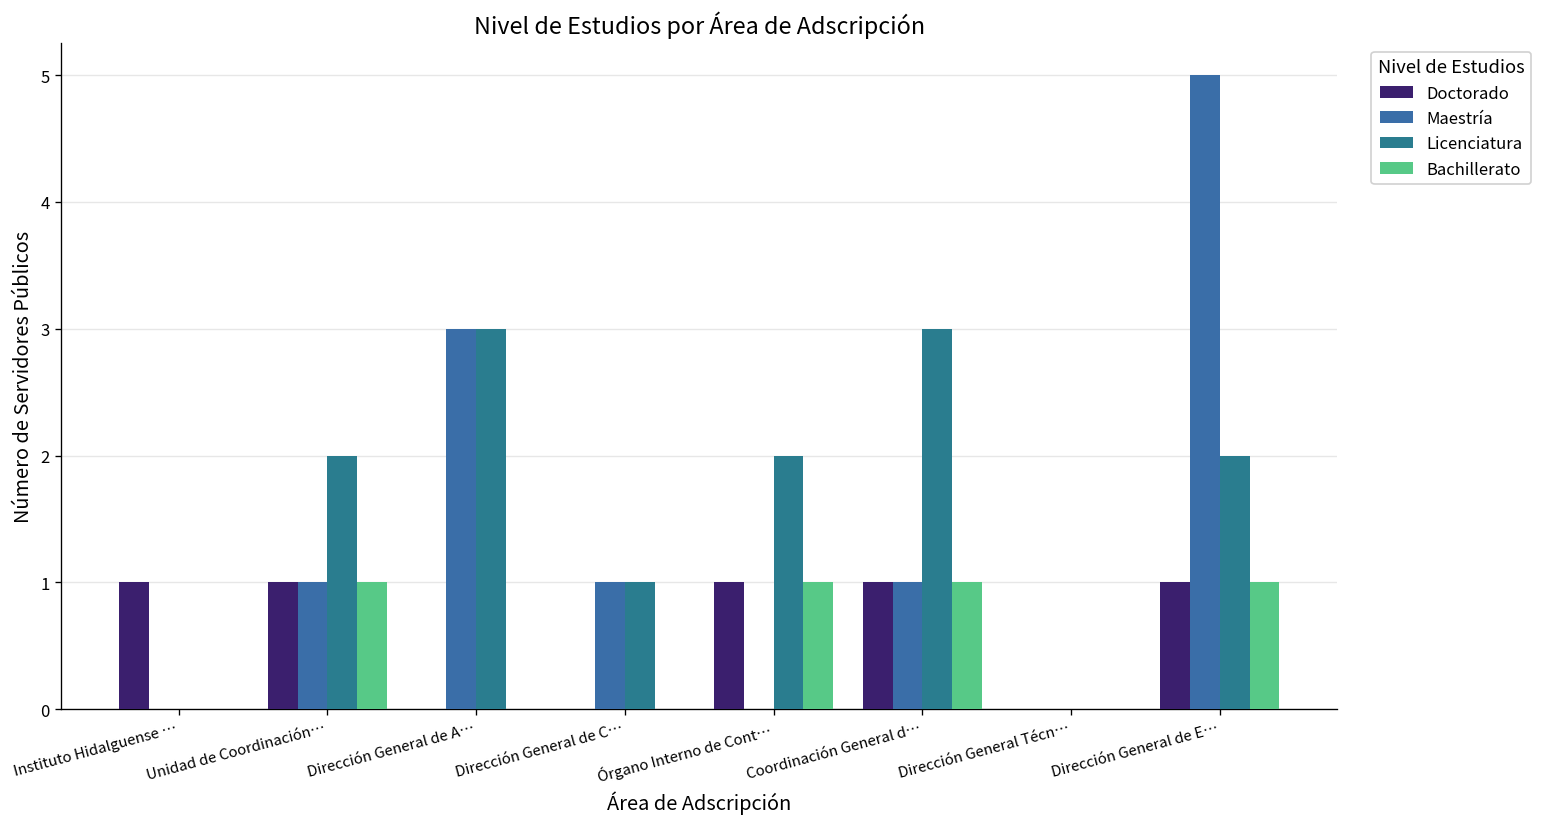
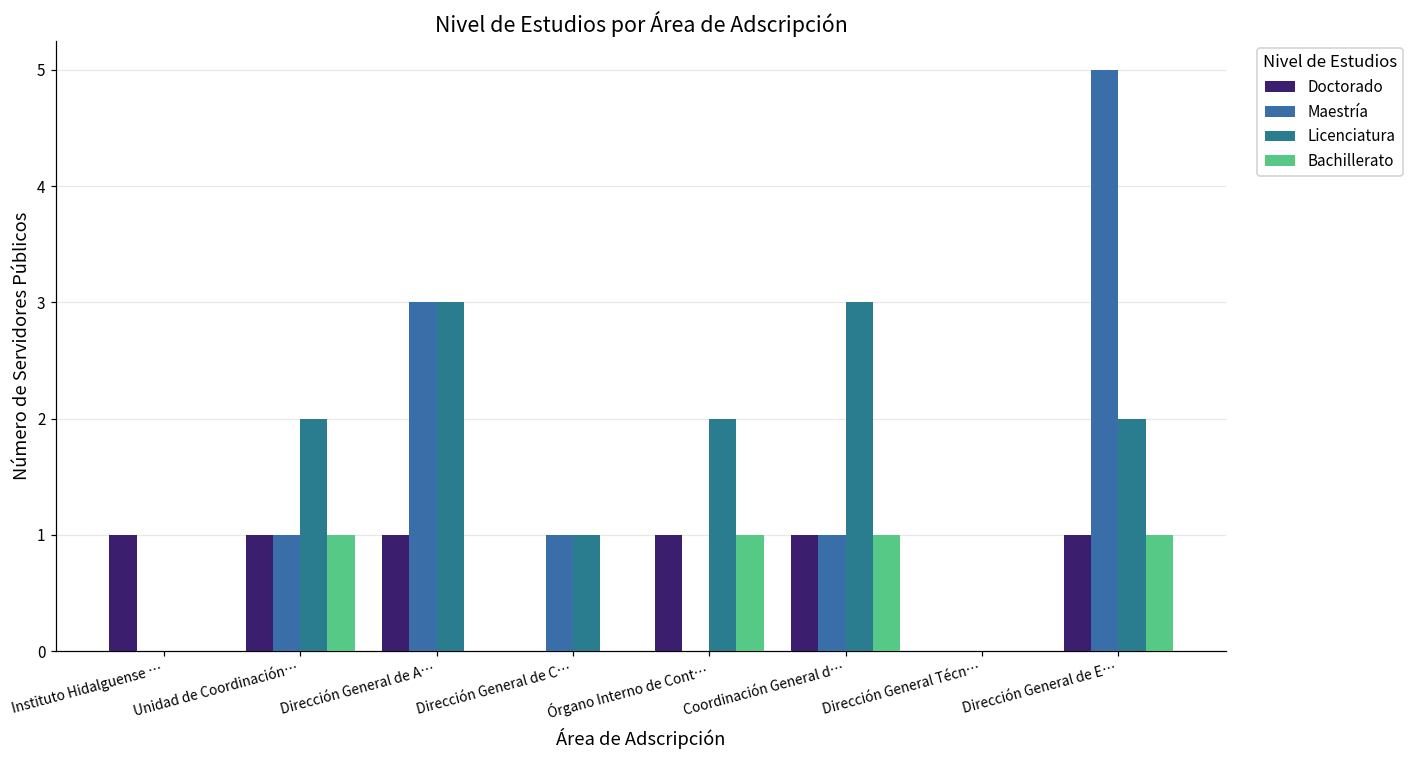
  {
    "Doctorado": {
      "Instituto Hidalguense …": 1,
      "Unidad de Coordinación…": 1,
-     "Dirección General de A…": 0,
+     "Dirección General de A…": 1,
      "Dirección General de C…": 0,
      "Órgano Interno de Cont…": 1,
      "Coordinación General d…": 1,
      "Dirección General Técn…": 0,
      "Dirección General de E…": 1
    },
    "Bachillerato": {
      "Instituto Hidalguense …": 0,
      "Unidad de Coordinación…": 1,
      "Dirección General de A…": 0,
      "Dirección General de C…": 0,
      "Órgano Interno de Cont…": 1,
      "Coordinación General d…": 1,
      "Dirección General Técn…": 0,
      "Dirección General de E…": 1
    }
  }
